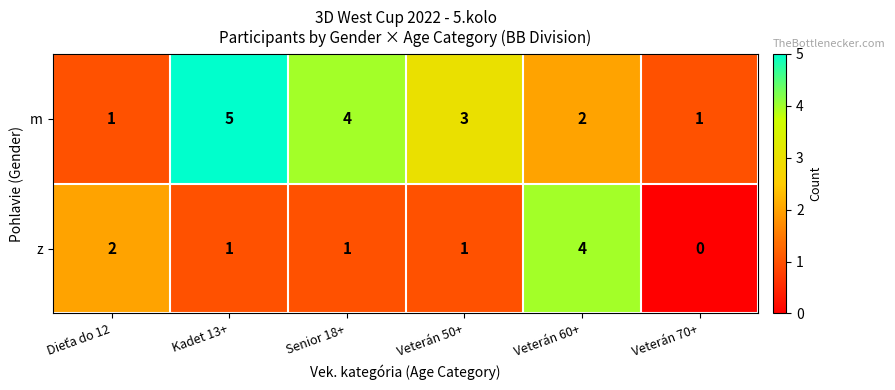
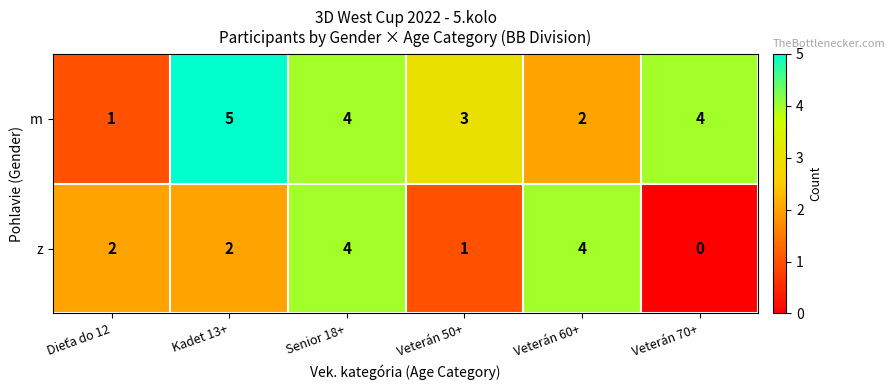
  {
    "m": {
      "Dieťa do 12": 1,
      "Kadet 13+": 5,
      "Senior 18+": 4,
      "Veterán 50+": 3,
      "Veterán 60+": 2,
-     "Veterán 70+": 1
+     "Veterán 70+": 4
    },
    "z": {
      "Dieťa do 12": 2,
-     "Kadet 13+": 1,
-     "Senior 18+": 1,
+     "Kadet 13+": 2,
+     "Senior 18+": 4,
      "Veterán 50+": 1,
      "Veterán 60+": 4,
      "Veterán 70+": 0
    }
  }
